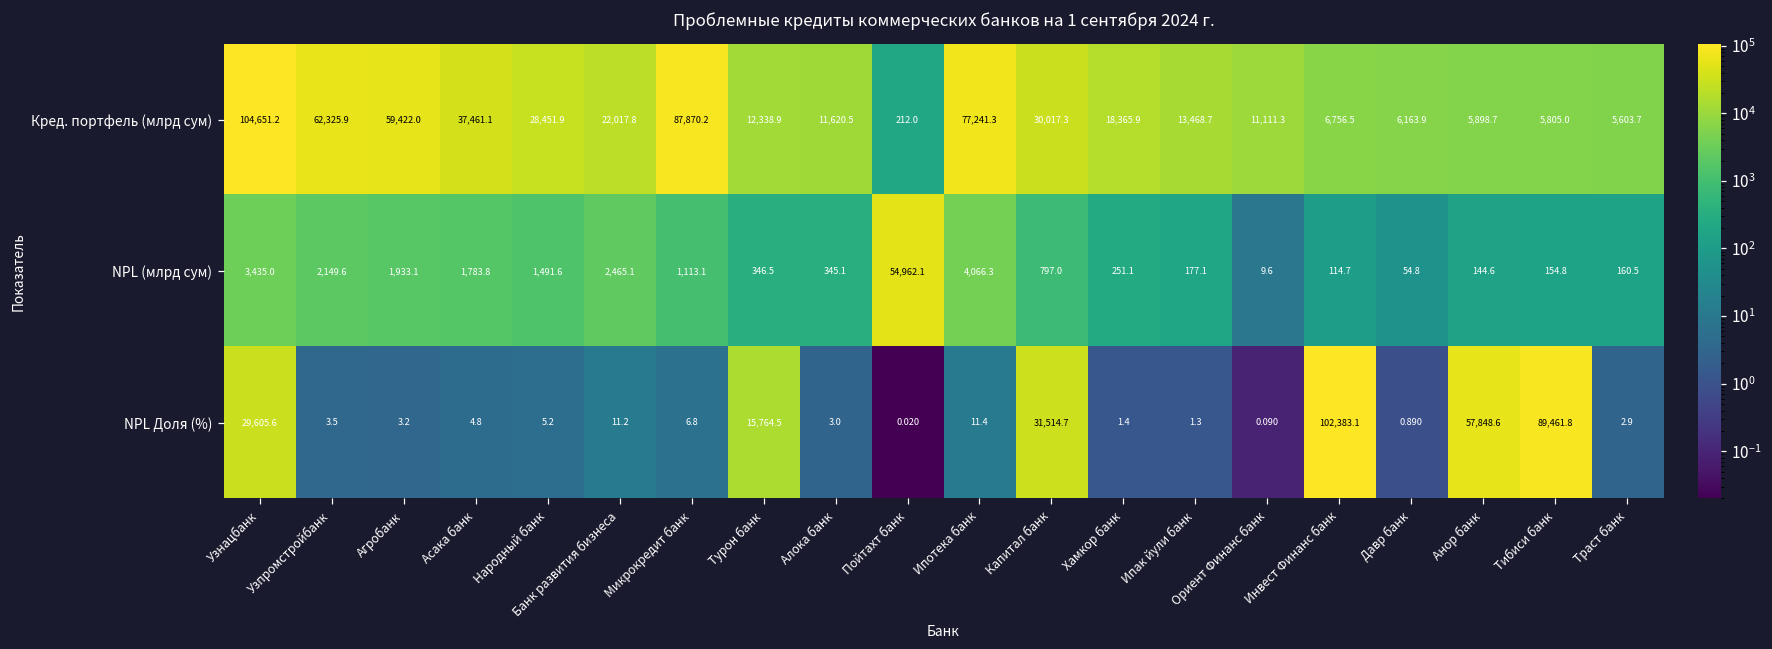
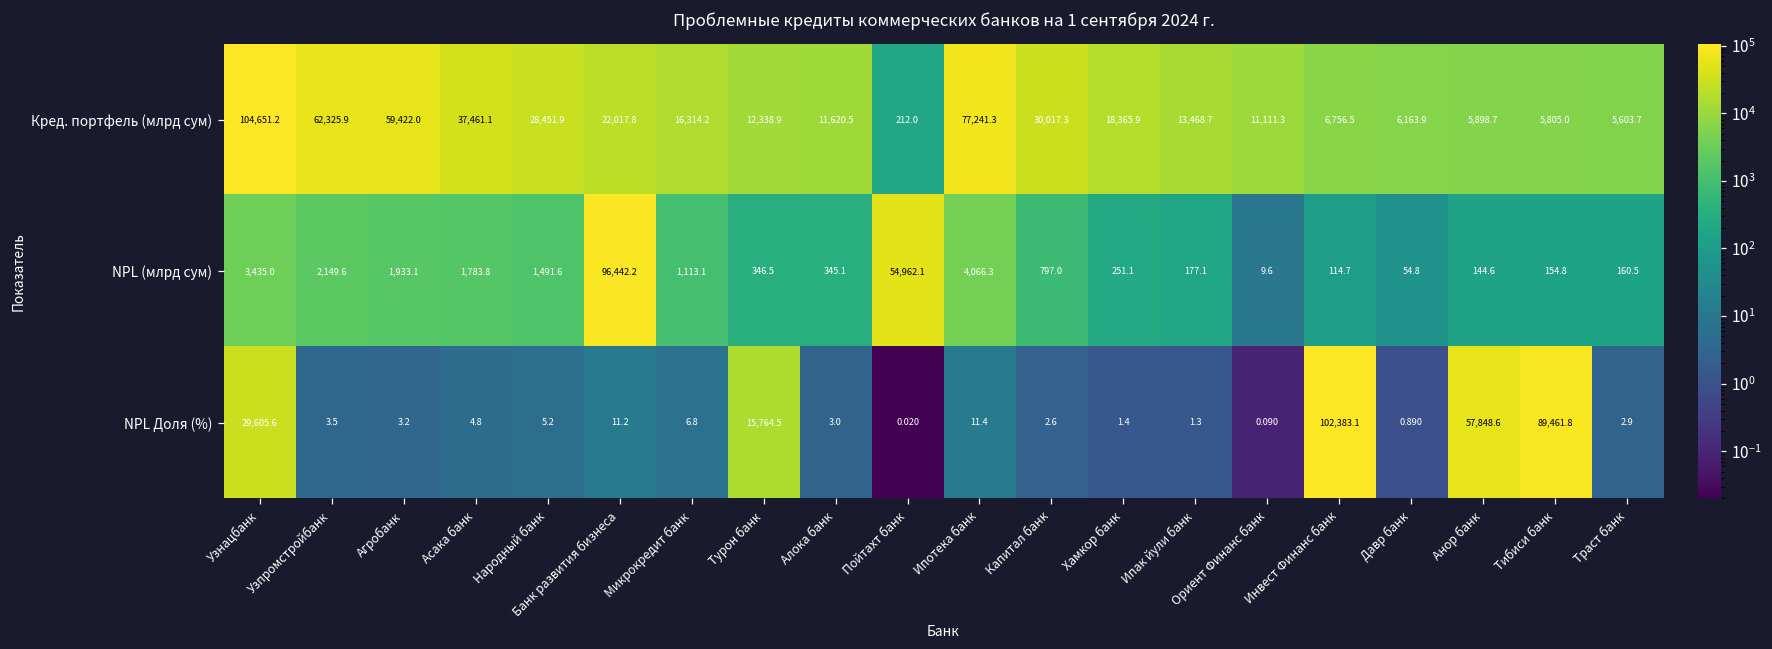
  {
    "Кред. портфель (млрд сум)": {
      "Узнацбанк": "104,651.2",
      "Узпромстройбанк": "62,325.9",
      "Агробанк": "59,422.0",
      "Асака банк": "37,461.1",
      "Народный банк": "28,451.9",
      "Банк развития бизнеса": "22,017.8",
-     "Микрокредит банк": "87,870.2",
+     "Микрокредит банк": "16,314.2",
      "Турон банк": "12,338.9",
      "Алока банк": "11,620.5",
      "Пойтахт банк": "212.0",
      "Ипотека банк": "77,241.3",
      "Капитал банк": "30,017.3",
      "Хамкор банк": "18,365.9",
      "Ипак йули банк": "13,468.7",
      "Ориент Финанс банк": "11,111.3",
      "Инвест Финанс банк": "6,756.5",
      "Давр банк": "6,163.9",
      "Анор банк": "5,898.7",
      "Тибиси банк": "5,805.0",
      "Траст банк": "5,603.7"
    },
    "NPL (млрд сум)": {
      "Узнацбанк": "3,435.0",
      "Узпромстройбанк": "2,149.6",
      "Агробанк": "1,933.1",
      "Асака банк": "1,783.8",
      "Народный банк": "1,491.6",
-     "Банк развития бизнеса": "2,465.1",
+     "Банк развития бизнеса": "96,442.2",
      "Микрокредит банк": "1,113.1",
      "Турон банк": "346.5",
      "Алока банк": "345.1",
      "Пойтахт банк": "54,962.1",
      "Ипотека банк": "4,066.3",
      "Капитал банк": "797.0",
      "Хамкор банк": "251.1",
      "Ипак йули банк": "177.1",
      "Ориент Финанс банк": "9.6",
      "Инвест Финанс банк": "114.7",
      "Давр банк": "54.8",
      "Анор банк": "144.6",
      "Тибиси банк": "154.8",
      "Траст банк": "160.5"
    },
    "NPL Доля (%)": {
      "Узнацбанк": "29,605.6",
      "Узпромстройбанк": "3.5",
      "Агробанк": "3.2",
      "Асака банк": "4.8",
      "Народный банк": "5.2",
      "Банк развития бизнеса": "11.2",
      "Микрокредит банк": "6.8",
      "Турон банк": "15,764.5",
      "Алока банк": "3.0",
      "Пойтахт банк": "0.020",
      "Ипотека банк": "11.4",
-     "Капитал банк": "31,514.7",
+     "Капитал банк": "2.6",
      "Хамкор банк": "1.4",
      "Ипак йули банк": "1.3",
      "Ориент Финанс банк": "0.090",
      "Инвест Финанс банк": "102,383.1",
      "Давр банк": "0.890",
      "Анор банк": "57,848.6",
      "Тибиси банк": "89,461.8",
      "Траст банк": "2.9"
    }
  }
